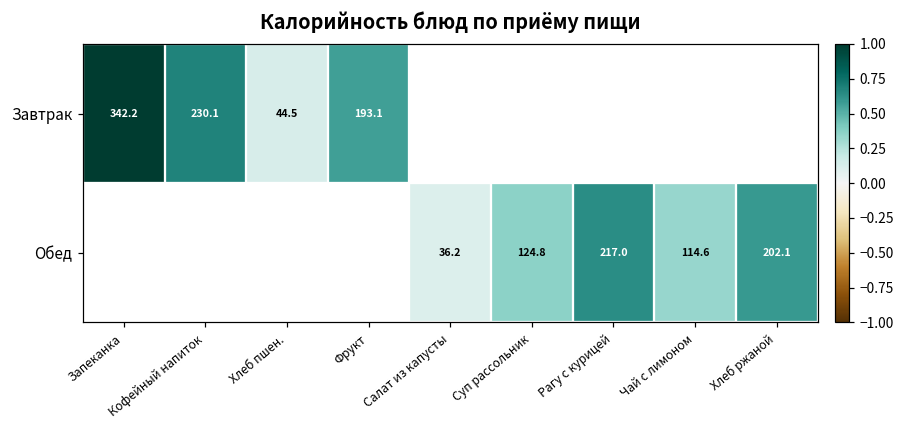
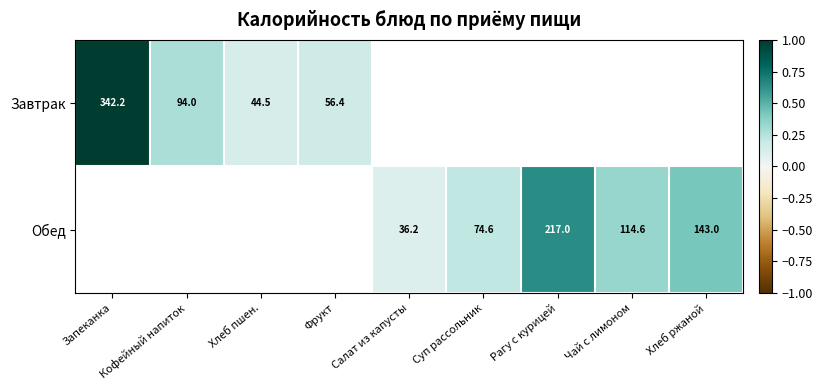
  {
    "Завтрак": {
      "Запеканка": 342.2,
-     "Кофейный напиток": 230.1,
+     "Кофейный напиток": 94.0,
      "Хлеб пшен.": 44.5,
-     "Фрукт": 193.1
+     "Фрукт": 56.4
    },
    "Обед": {
      "Салат из капусты": 36.2,
-     "Суп рассольник": 124.8,
+     "Суп рассольник": 74.6,
      "Рагу с курицей": 217.0,
      "Чай с лимоном": 114.6,
-     "Хлеб ржаной": 202.1
+     "Хлеб ржаной": 143.0
    }
  }
